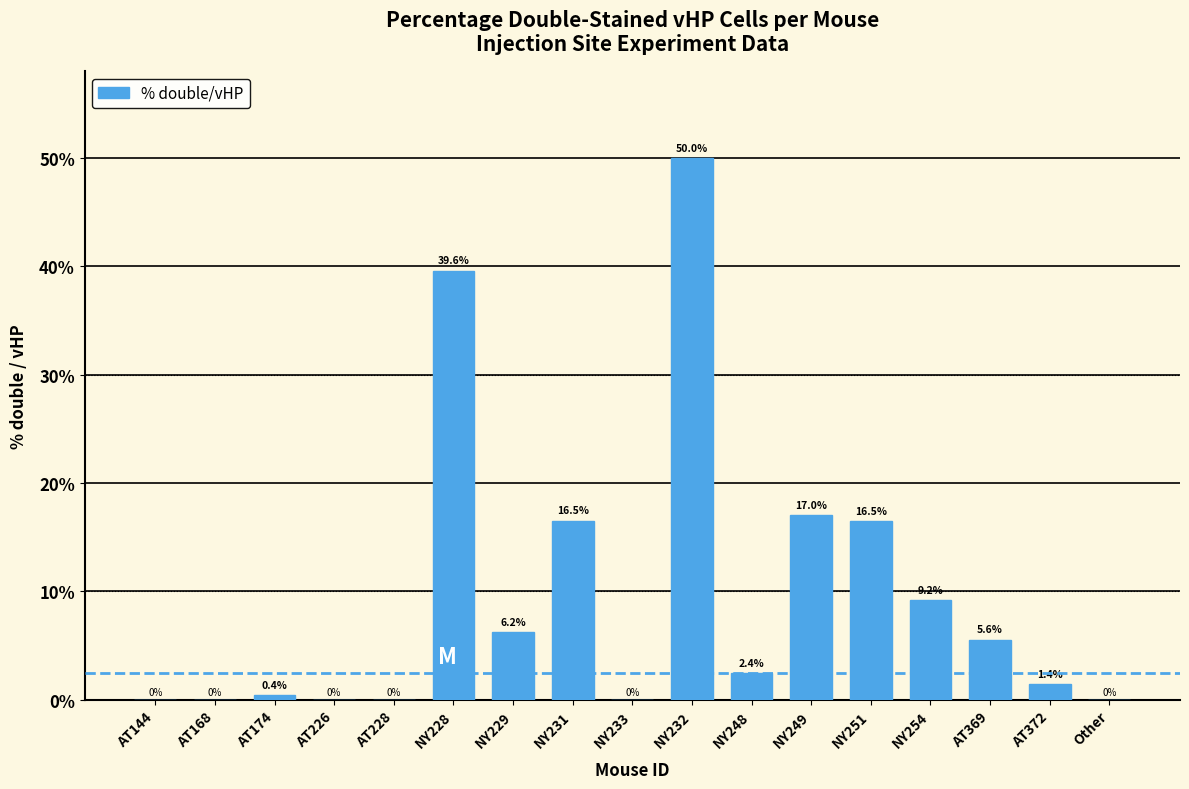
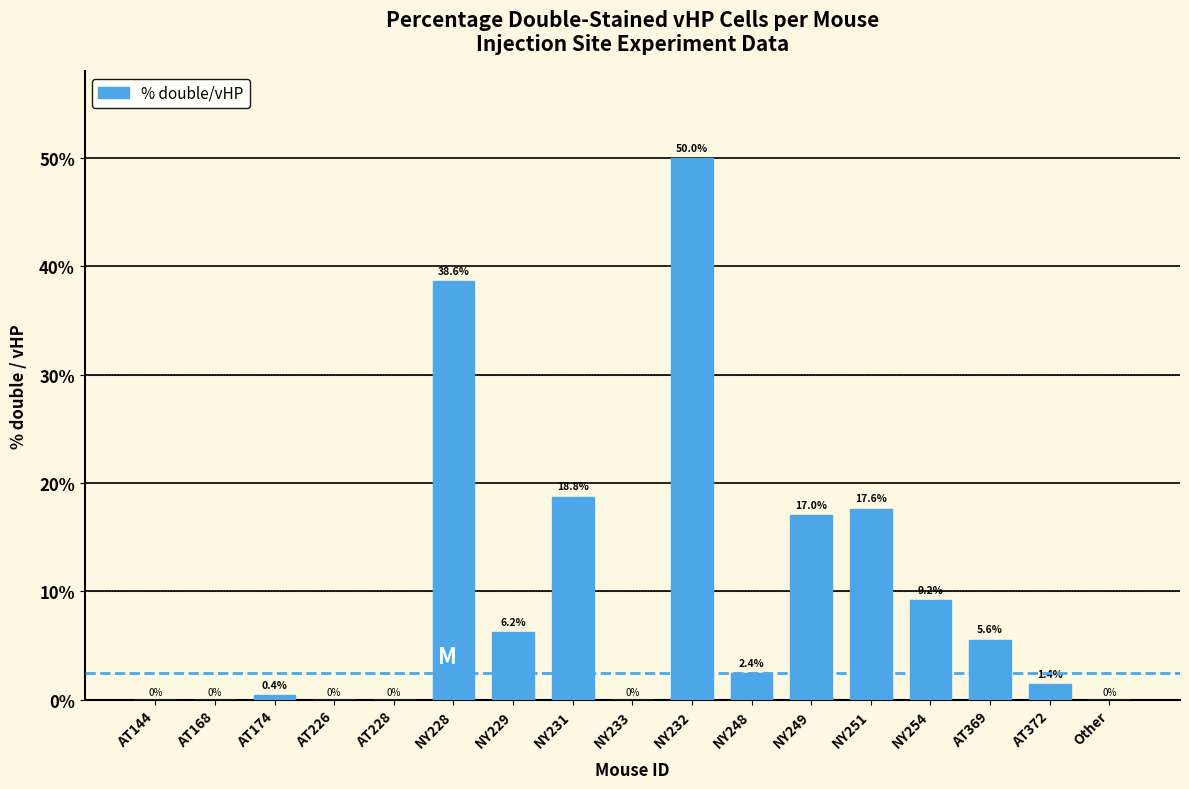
  {
    "AT144": "0%",
    "AT168": "0%",
    "AT174": "0.4%",
    "AT226": "0%",
    "AT228": "0%",
-   "NY228": "39.6%",
+   "NY228": "38.6%",
    "NY229": "6.2%",
-   "NY231": "16.5%",
+   "NY231": "18.8%",
    "NY233": "0%",
    "NY232": "50.0%",
    "NY248": "2.4%",
    "NY249": "17.0%",
-   "NY251": "16.5%",
+   "NY251": "17.6%",
    "NY254": "9.2%",
    "AT369": "5.6%",
    "AT372": "1.4%",
    "Other": "0%"
  }
